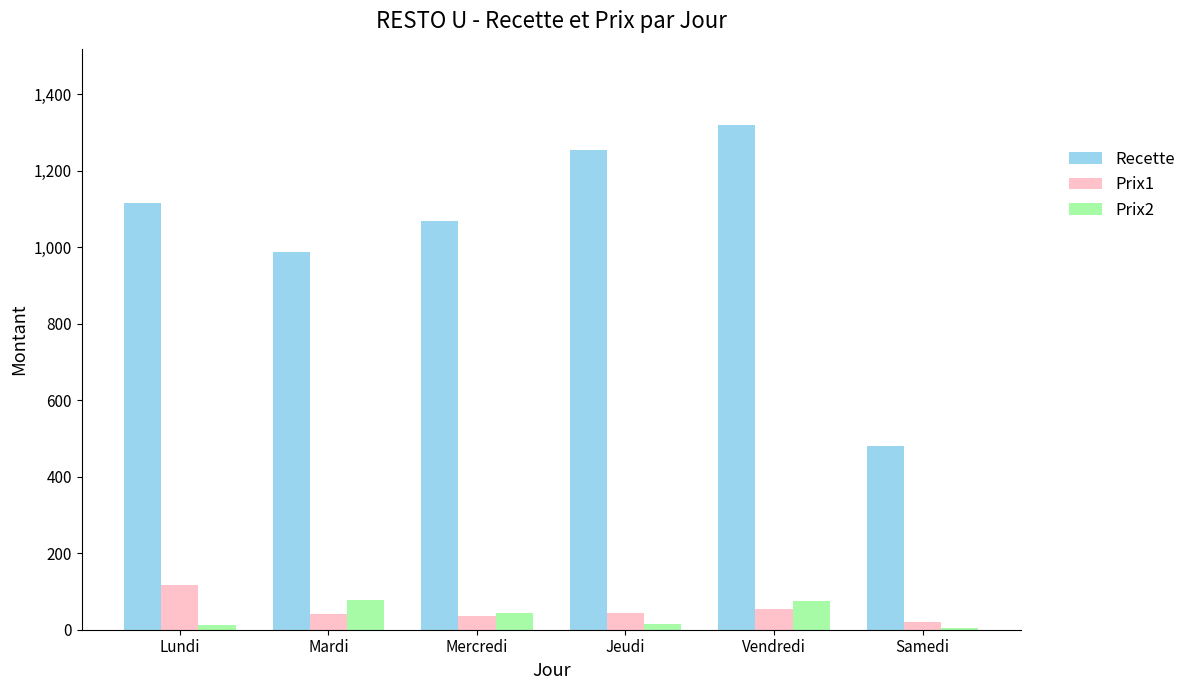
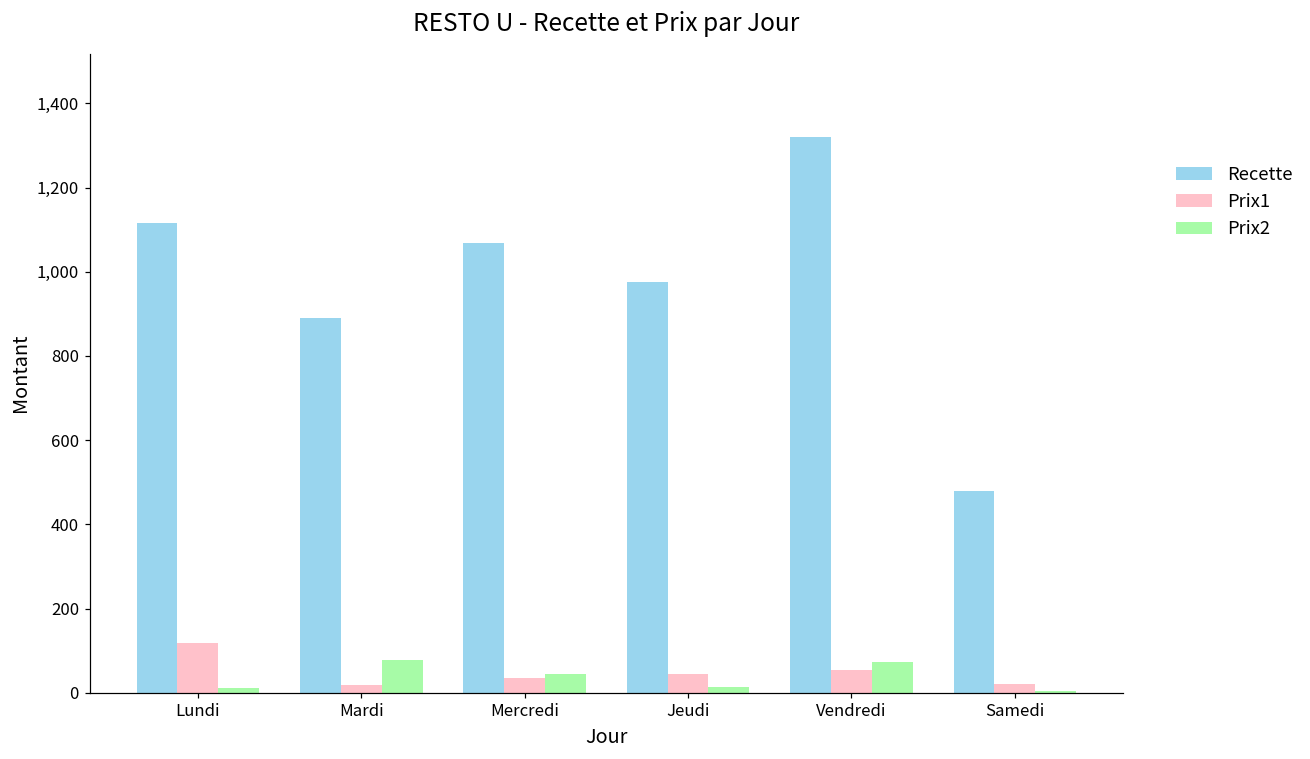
  {
    "Recette": {
      "Lundi": "1,120",
-     "Mardi": "990",
+     "Mardi": "890",
      "Mercredi": "1,070",
-     "Jeudi": "1,250",
+     "Jeudi": "980",
      "Vendredi": "1,320",
      "Samedi": "480"
    },
    "Prix1": {
      "Lundi": "120",
-     "Mardi": "40",
+     "Mardi": "20",
      "Mercredi": "40",
      "Jeudi": "50",
      "Vendredi": "60",
      "Samedi": "20"
    },
    "Prix2": {
      "Lundi": "10",
      "Mardi": "80",
      "Mercredi": "50",
      "Jeudi": "10",
      "Vendredi": "70"
    }
  }
